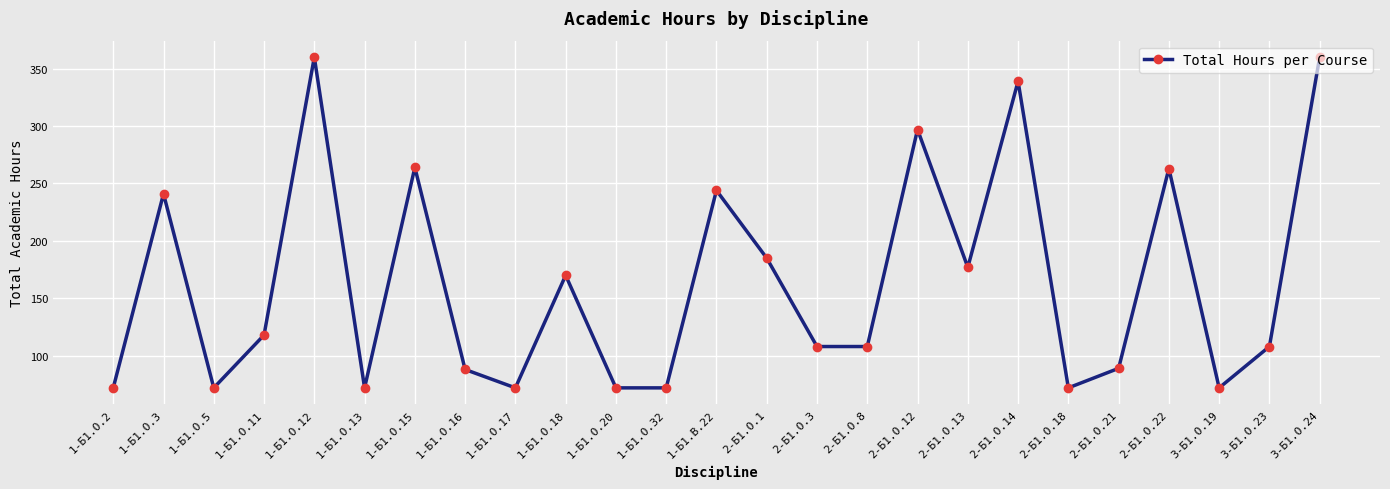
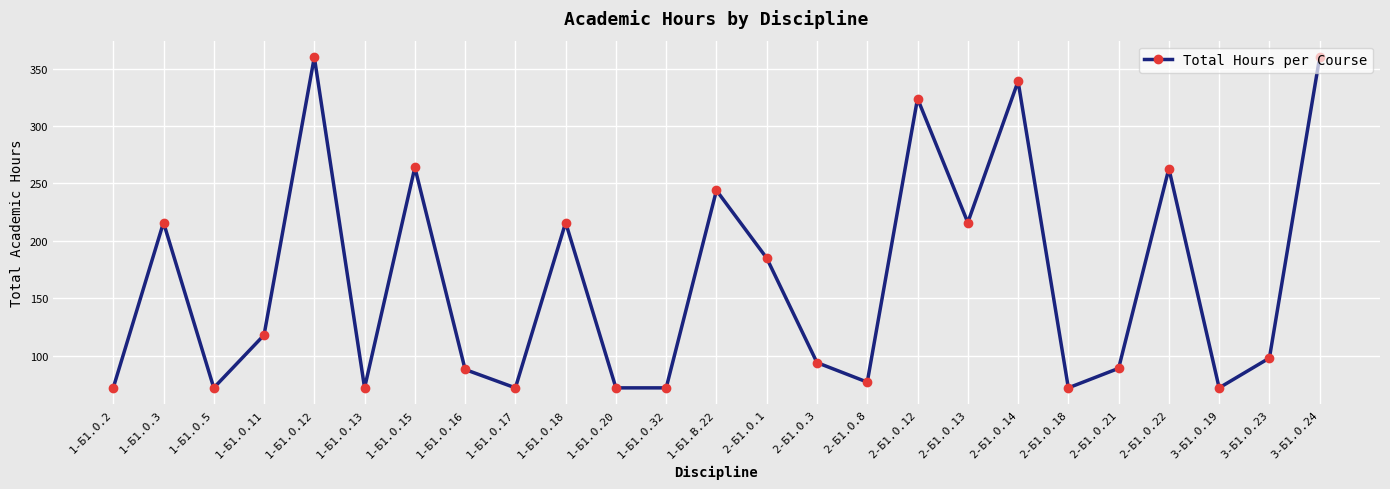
  {
    "1-Б1.О.2": 72,
-   "1-Б1.О.3": 241,
+   "1-Б1.О.3": 216,
    "1-Б1.О.5": 72,
    "1-Б1.О.11": 118,
    "1-Б1.О.12": 360,
    "1-Б1.О.13": 72,
    "1-Б1.О.15": 264,
    "1-Б1.О.16": 88,
    "1-Б1.О.17": 72,
-   "1-Б1.О.18": 170,
+   "1-Б1.О.18": 216,
    "1-Б1.О.20": 72,
    "1-Б1.О.32": 72,
    "1-Б1.В.22": 244,
    "2-Б1.О.1": 185,
-   "2-Б1.О.3": 108,
-   "2-Б1.О.8": 108,
-   "2-Б1.О.12": 297,
-   "2-Б1.О.13": 177,
+   "2-Б1.О.3": 94,
+   "2-Б1.О.8": 77,
+   "2-Б1.О.12": 324,
+   "2-Б1.О.13": 216,
    "2-Б1.О.14": 339,
    "2-Б1.О.18": 72,
    "2-Б1.О.21": 89,
    "2-Б1.О.22": 263,
    "3-Б1.О.19": 72,
-   "3-Б1.О.23": 108
+   "3-Б1.О.23": 98
  }
